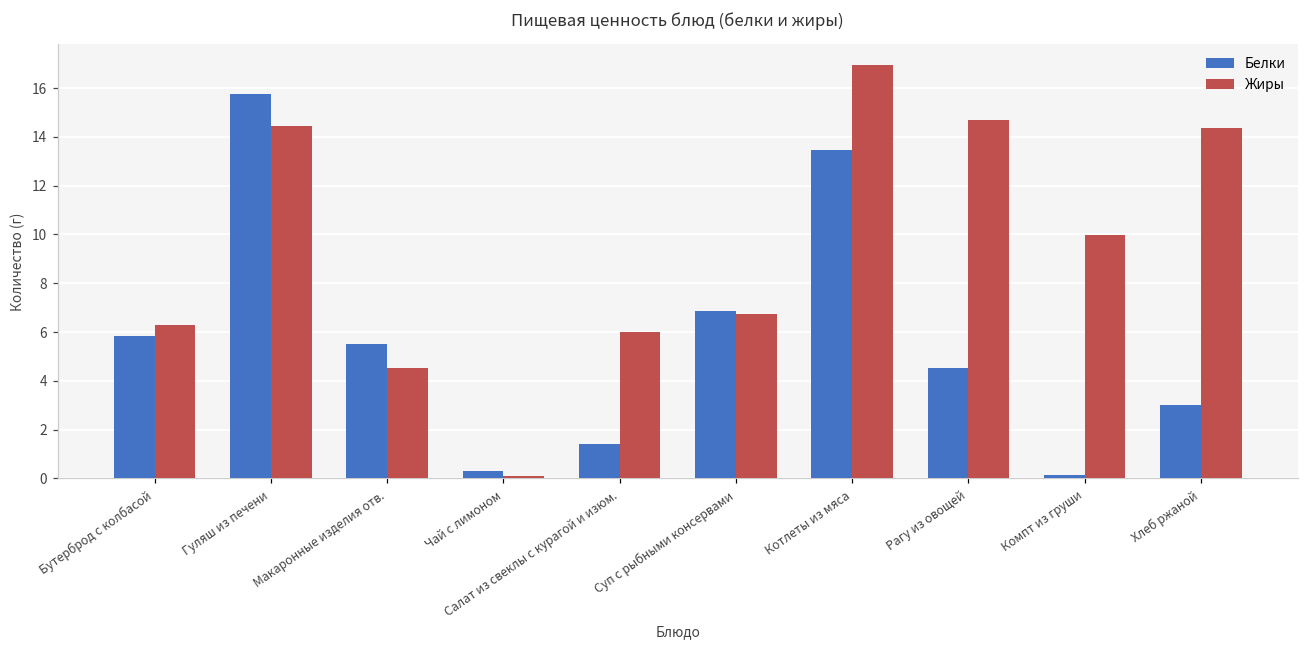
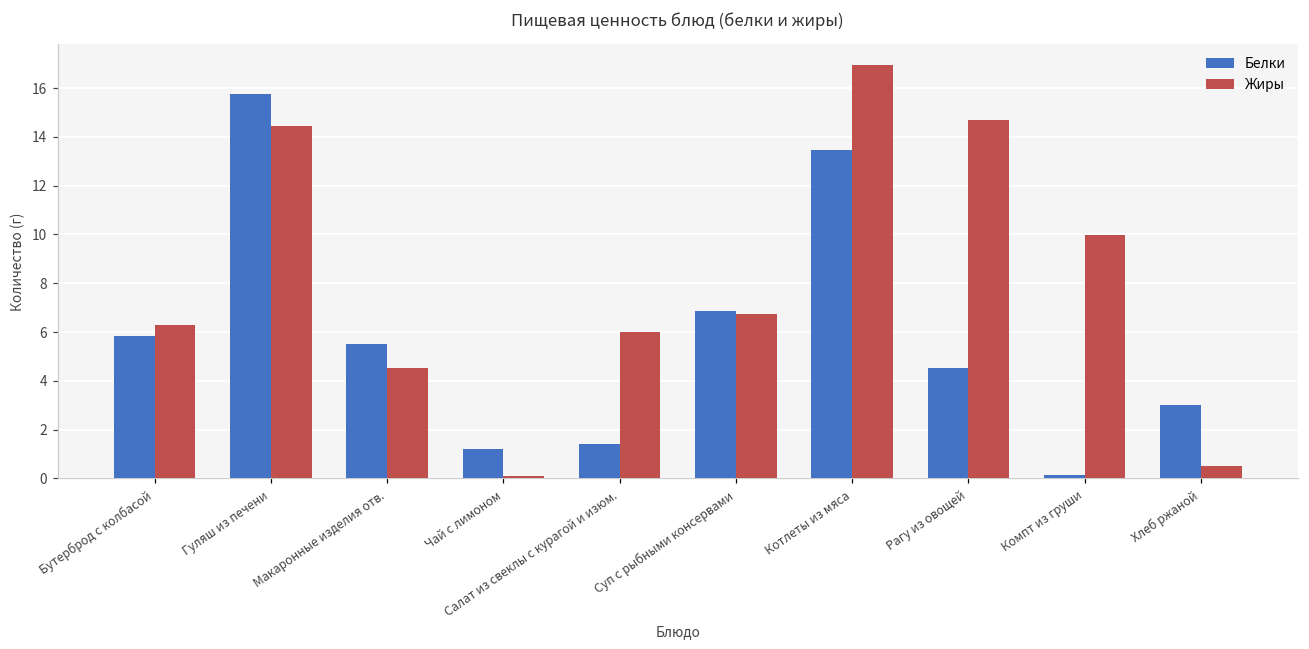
  {
    "Белки": {
      "Бутерброд с колбасой": 5.9,
      "Гуляш из печени": 15.8,
      "Макаронные изделия отв.": 5.5,
-     "Чай с лимоном": 0.3,
+     "Чай с лимоном": 1.2,
      "Салат из свеклы с курагой и изюм.": 1.4,
      "Суп с рыбными консервами": 6.9,
      "Котлеты из мяса": 13.5,
      "Рагу из овощей": 4.5,
      "Компт из груши": 0.2,
      "Хлеб ржаной": 3.0
    },
    "Жиры": {
      "Бутерброд с колбасой": 6.3,
      "Гуляш из печени": 14.5,
      "Макаронные изделия отв.": 4.5,
      "Салат из свеклы с курагой и изюм.": 6.0,
      "Суп с рыбными консервами": 6.7,
      "Котлеты из мяса": 16.9,
      "Рагу из овощей": 14.7,
      "Компт из груши": 10.0,
-     "Хлеб ржаной": 14.4
+     "Хлеб ржаной": 0.5
    }
  }
